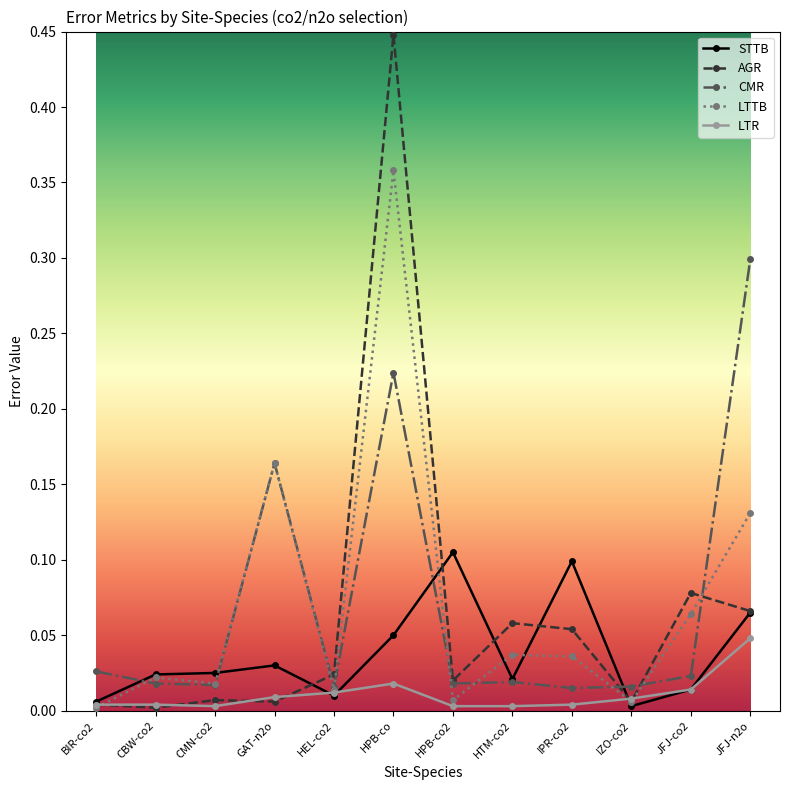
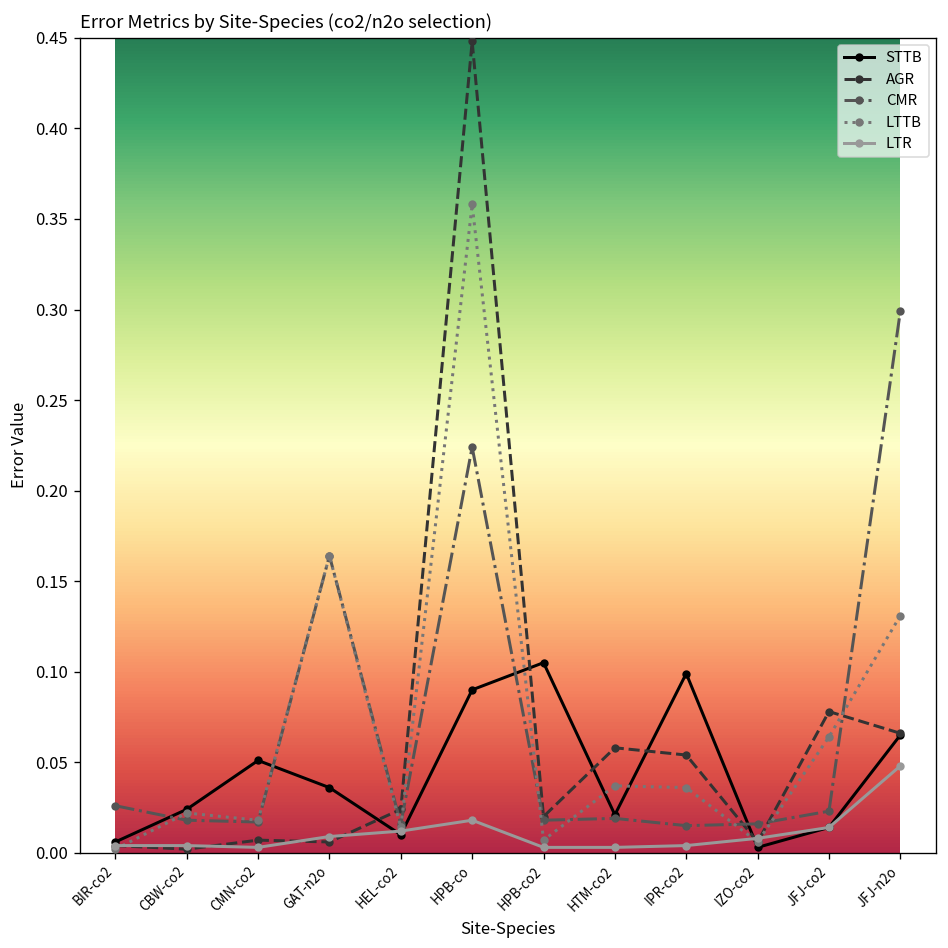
  {
    "STTB": {
      "BIR-co2": 0.006,
      "CBW-co2": 0.024,
-     "CMN-co2": 0.025,
-     "GAT-n2o": 0.030,
+     "CMN-co2": 0.051,
+     "GAT-n2o": 0.036,
      "HEL-co2": 0.010,
-     "HPB-co": 0.05,
+     "HPB-co": 0.09,
      "HPB-co2": 0.105,
      "HTM-co2": 0.021,
      "IPR-co2": 0.099,
      "IZO-co2": 0.003
    }
  }
